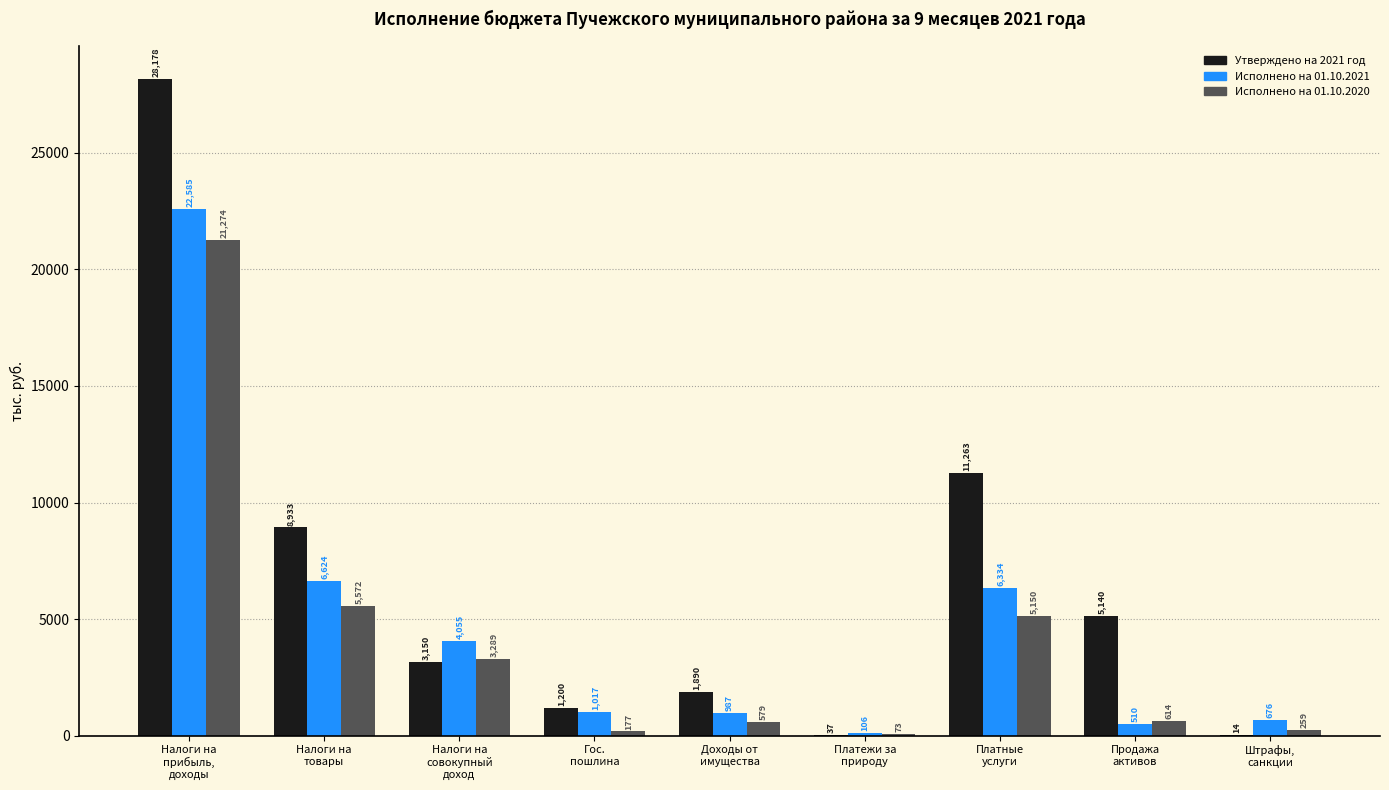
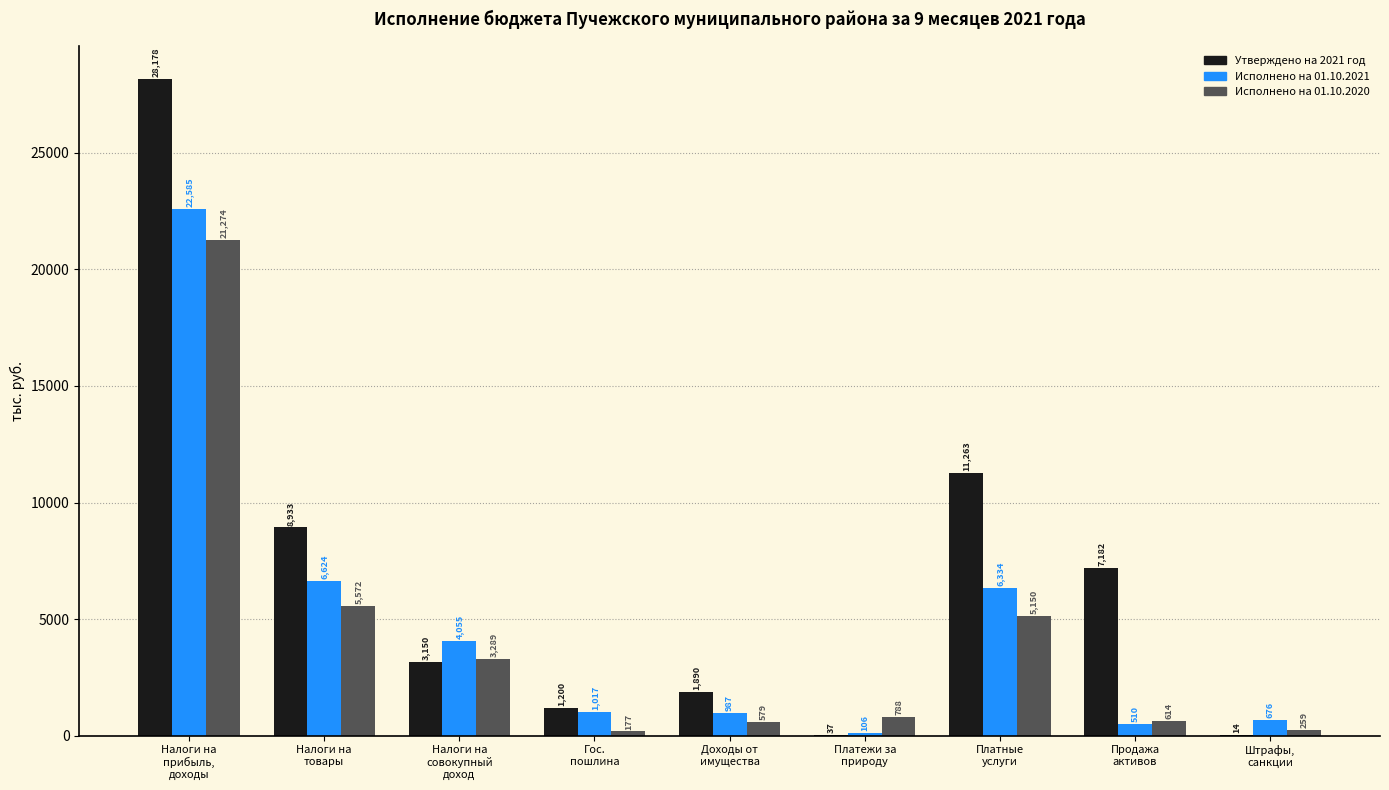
  {
    "Утверждено на 2021 год": {
      "Налоги на прибыль, доходы": "28,178",
      "Налоги на товары": "8,933",
      "Налоги на совокупный доход": "3,150",
      "Гос. пошлина": "1,200",
      "Доходы от имущества": "1,890",
      "Платежи за природу": "37",
      "Платные услуги": "11,263",
-     "Продажа активов": "5,140",
+     "Продажа активов": "7,182",
      "Штрафы, санкции": "14"
    },
    "Исполнено на 01.10.2021": {
      "Налоги на прибыль, доходы": "22,585",
      "Налоги на товары": "6,624",
      "Налоги на совокупный доход": "4,055",
      "Гос. пошлина": "1,017",
      "Доходы от имущества": "987",
      "Платежи за природу": "106",
      "Платные услуги": "6,334",
      "Продажа активов": "510",
      "Штрафы, санкции": "676"
    },
    "Исполнено на 01.10.2020": {
      "Налоги на прибыль, доходы": "21,274",
      "Налоги на товары": "5,572",
      "Налоги на совокупный доход": "3,289",
      "Гос. пошлина": "177",
      "Доходы от имущества": "579",
-     "Платежи за природу": "73",
+     "Платежи за природу": "788",
      "Платные услуги": "5,150",
      "Продажа активов": "614",
      "Штрафы, санкции": "259"
    }
  }
